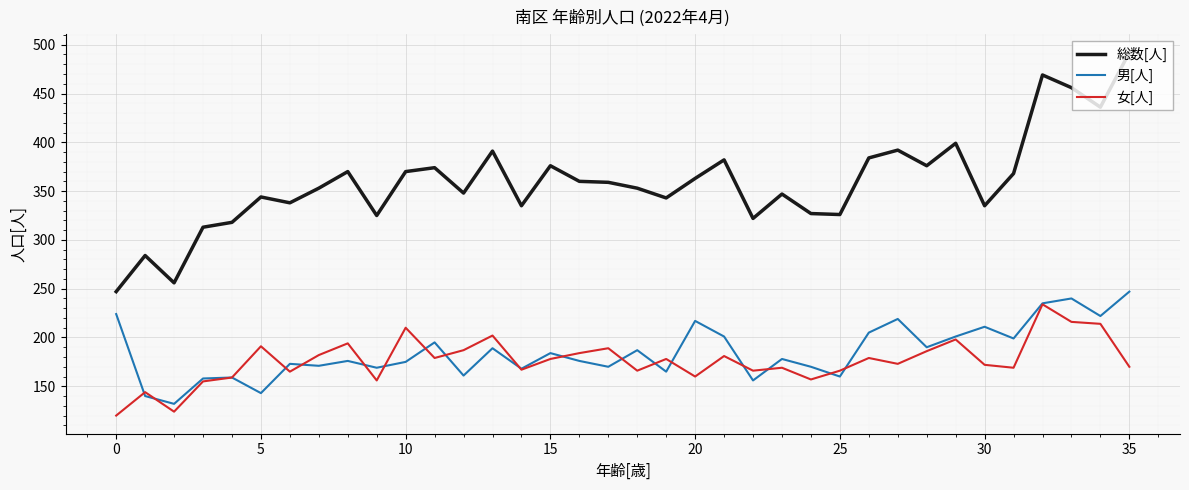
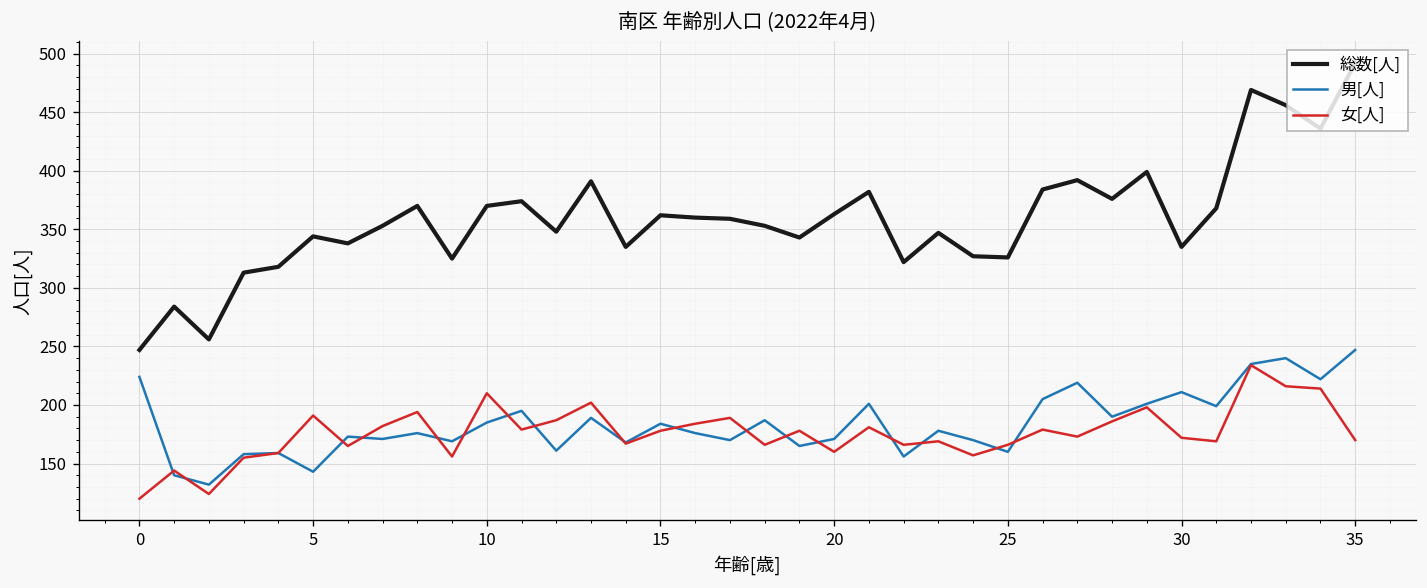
  {
    "総数[人]": {
      "0": 250,
      "5": 340,
      "10": 370,
-     "15": 380,
+     "15": 360,
      "20": 360,
      "25": 330,
      "30": 340
    },
    "男[人]": {
      "0": 220,
      "5": 140,
-     "10": 180,
+     "10": 190,
      "15": 180,
-     "20": 220,
+     "20": 170,
      "25": 160,
      "30": 210,
      "35": 250
    },
    "女[人]": {
      "0": 120,
      "5": 190,
      "10": 210,
      "15": 180,
      "20": 160,
      "25": 170,
      "30": 170,
      "35": 170
    }
  }
